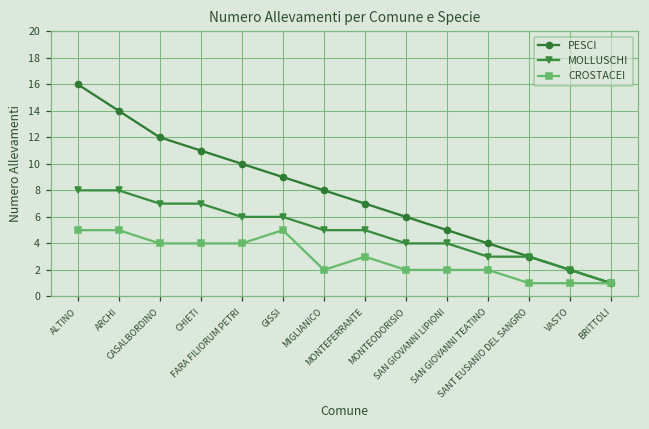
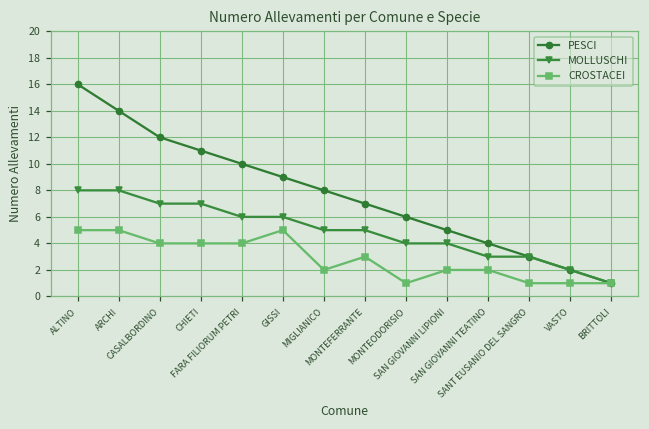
  {
    "CROSTACEI": {
      "ALTINO": 5,
      "ARCHI": 5,
      "CASALBORDINO": 4,
      "CHIETI": 4,
      "FARA FILIORUM PETRI": 4,
      "GISSI": 5,
      "MIGLIANICO": 2,
      "MONTEFERRANTE": 3,
-     "MONTEODORISIO": 2,
+     "MONTEODORISIO": 1,
      "SAN GIOVANNI LIPIONI": 2,
      "SAN GIOVANNI TEATINO": 2,
      "SANT EUSANIO DEL SANGRO": 1,
      "VASTO": 1
    }
  }
